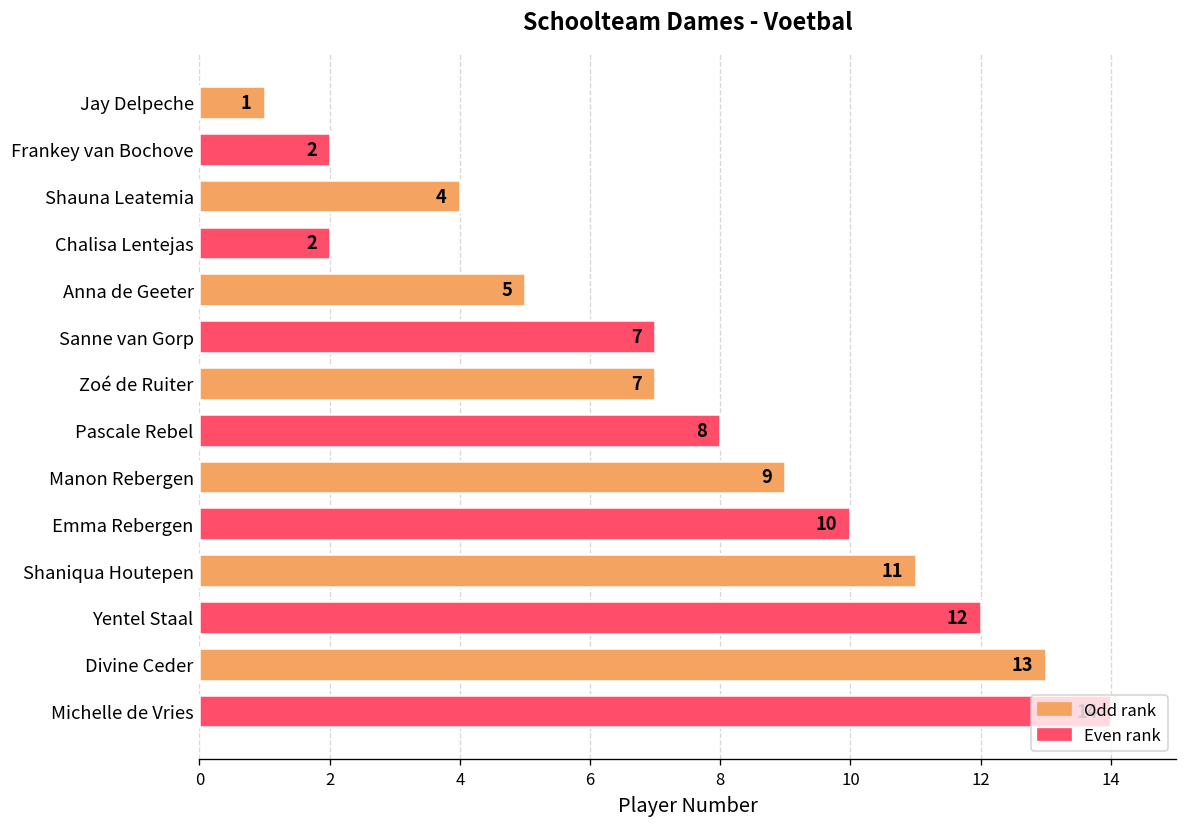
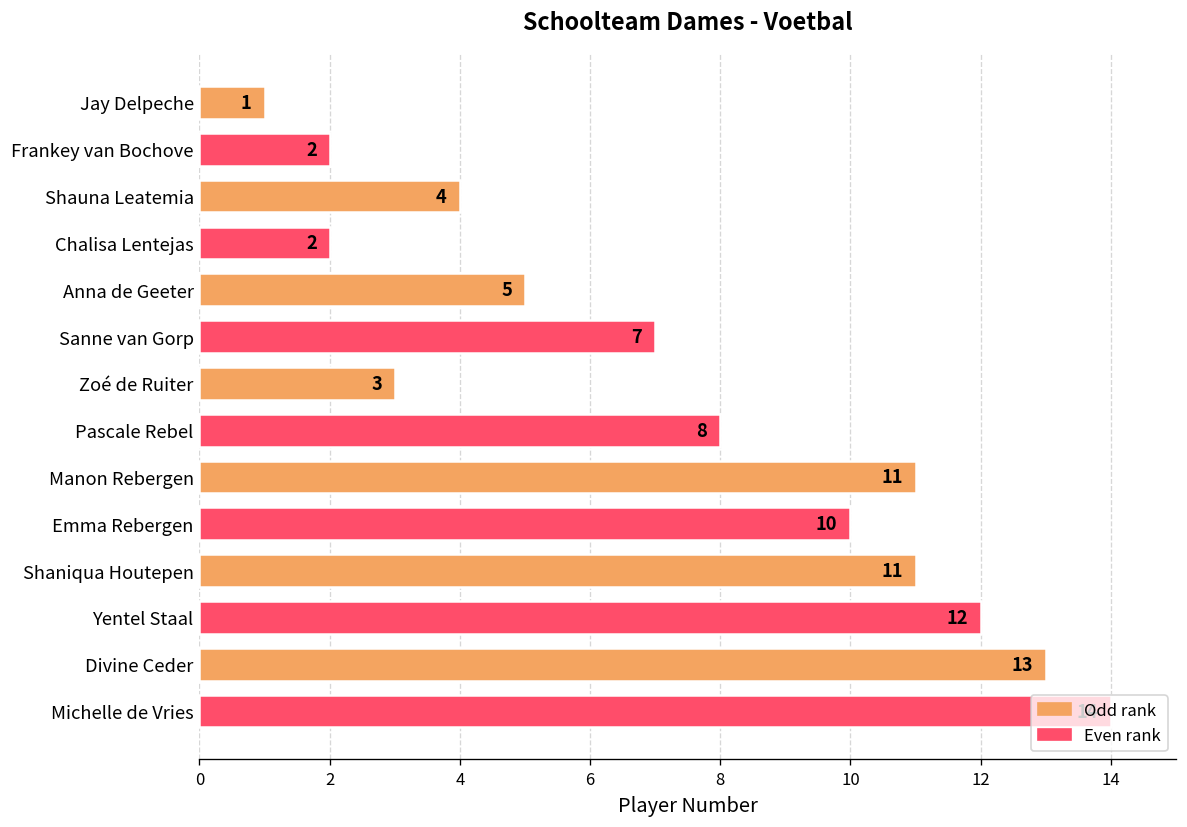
  {
    "Jay Delpeche": 1,
    "Frankey van Bochove": 2,
    "Shauna Leatemia": 4,
    "Chalisa Lentejas": 2,
    "Anna de Geeter": 5,
    "Sanne van Gorp": 7,
-   "Zoé de Ruiter": 7,
+   "Zoé de Ruiter": 3,
    "Pascale Rebel": 8,
-   "Manon Rebergen": 9,
+   "Manon Rebergen": 11,
    "Emma Rebergen": 10,
    "Shaniqua Houtepen": 11,
    "Yentel Staal": 12,
    "Divine Ceder": 13
  }
